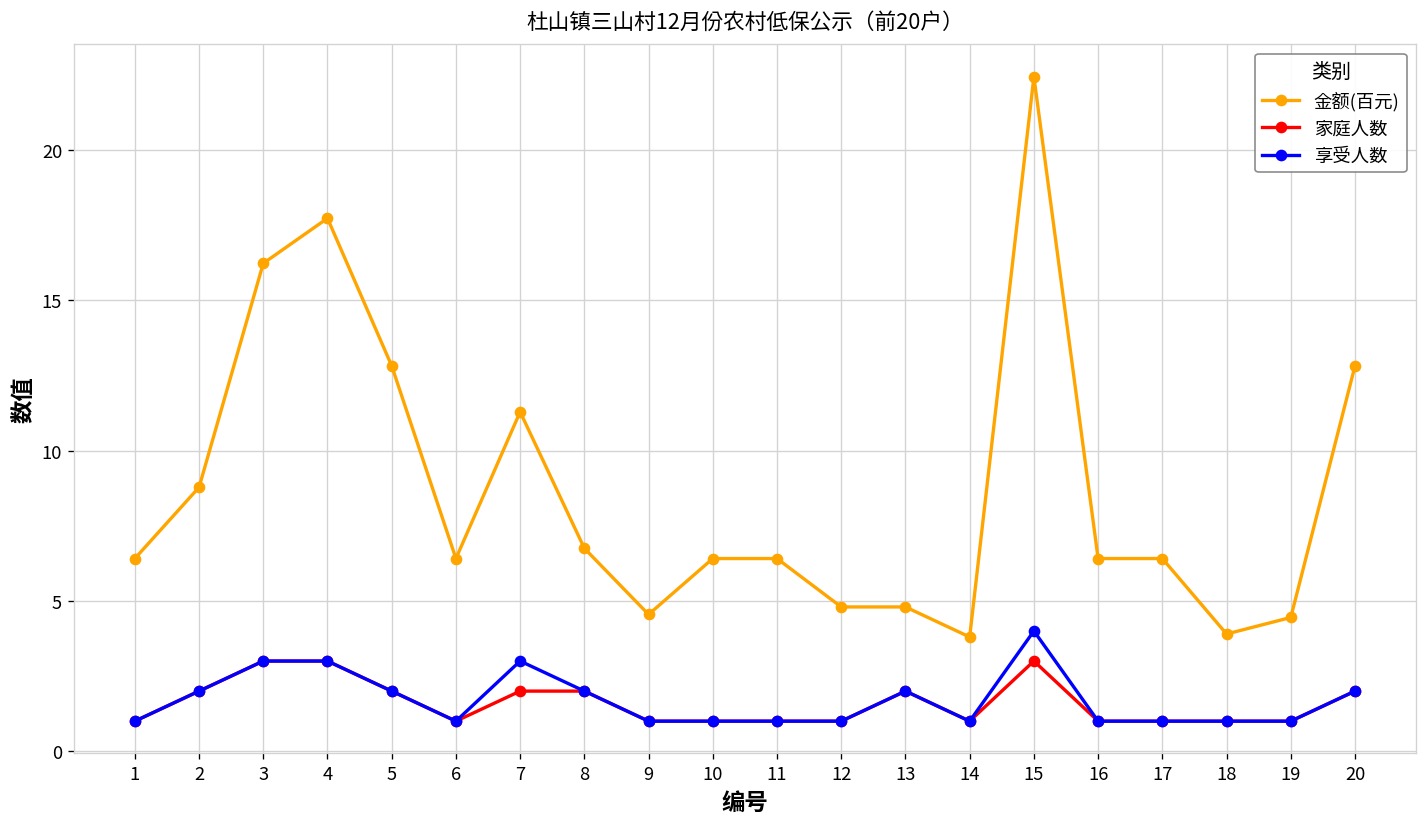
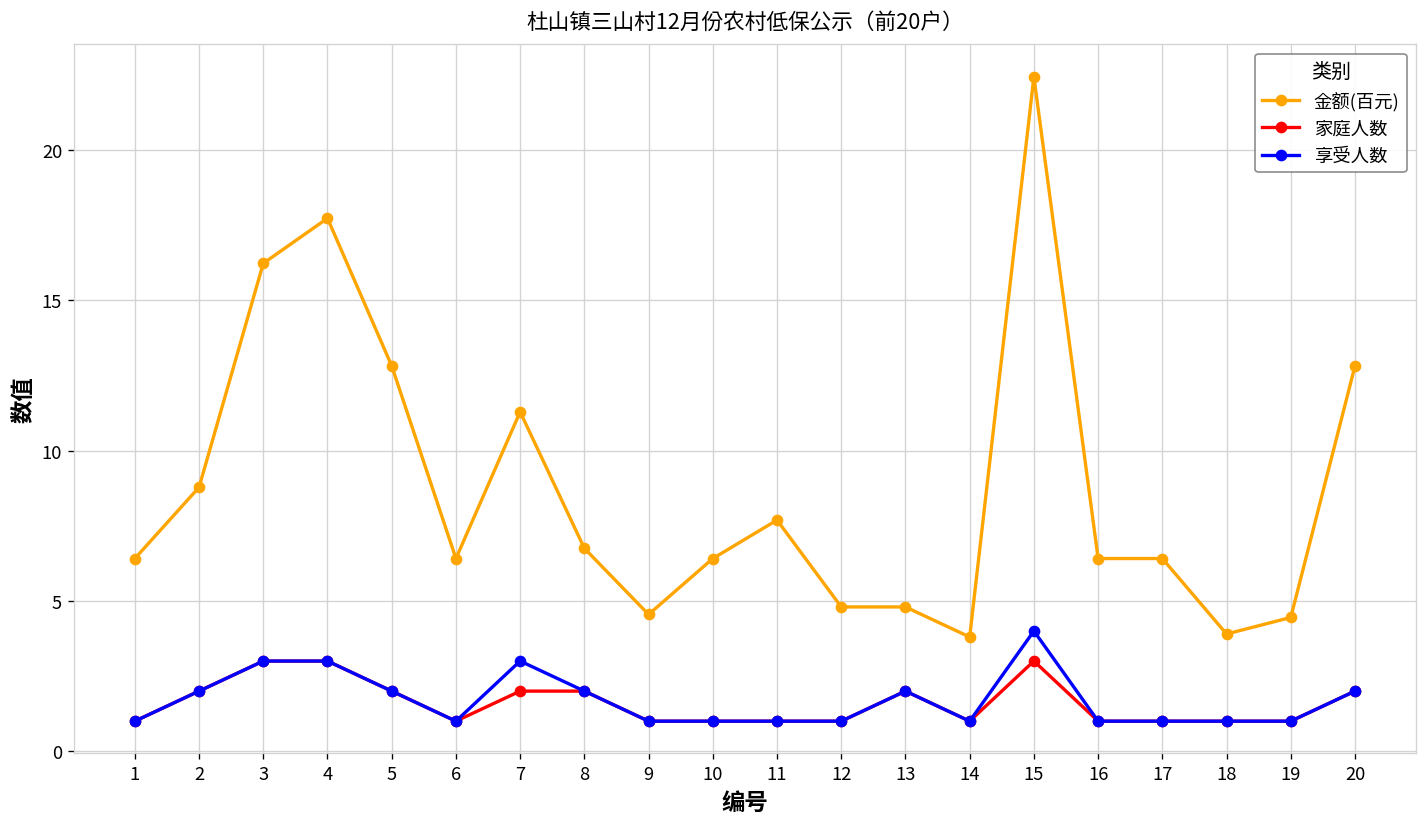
  {
    "金额(百元)": {
      "1": 6.4,
      "2": 8.8,
      "3": 16.2,
      "4": 17.7,
      "5": 12.8,
      "6": 6.4,
      "7": 11.3,
      "8": 6.8,
      "9": 4.6,
      "10": 6.4,
-     "11": 6.4,
+     "11": 7.7,
      "12": 4.8,
      "13": 4.8,
      "14": 3.8,
      "15": 22.4,
      "16": 6.4,
      "17": 6.4,
      "18": 3.9,
      "19": 4.5,
      "20": 12.8
    },
    "家庭人数": {
      "7": 2.0,
      "15": 3.0
    },
    "享受人数": {
      "7": 3.0,
      "15": 4.0
    }
  }
